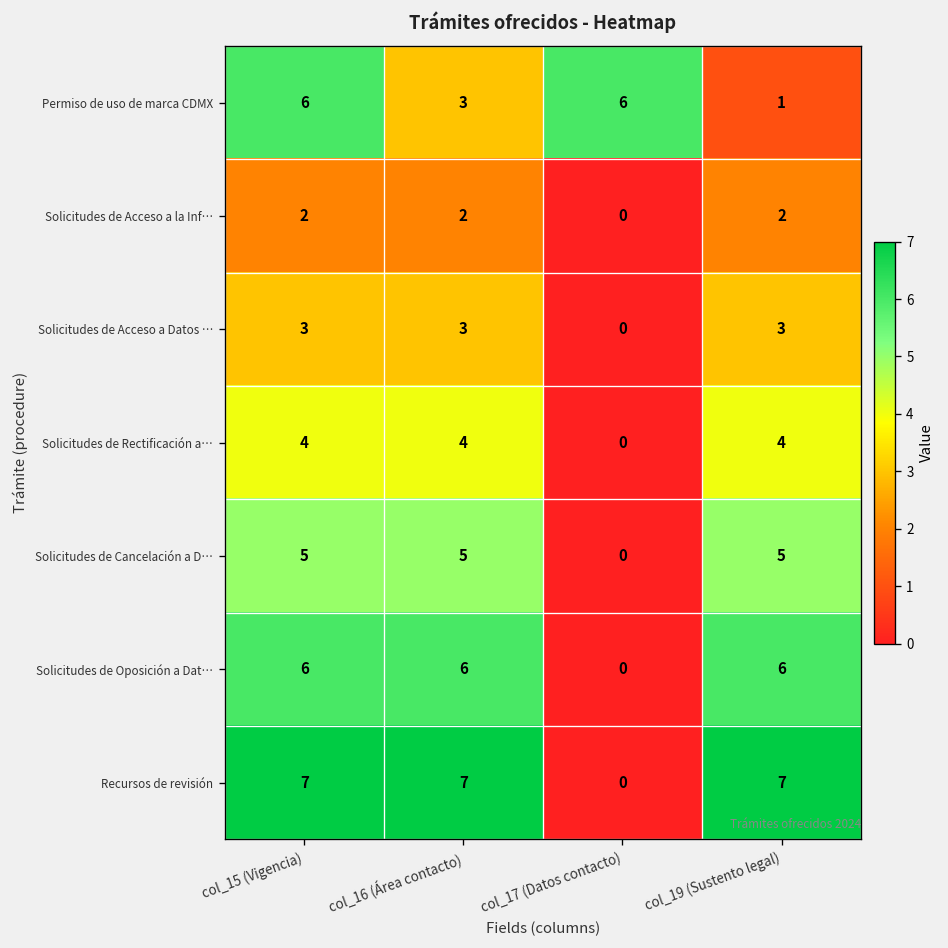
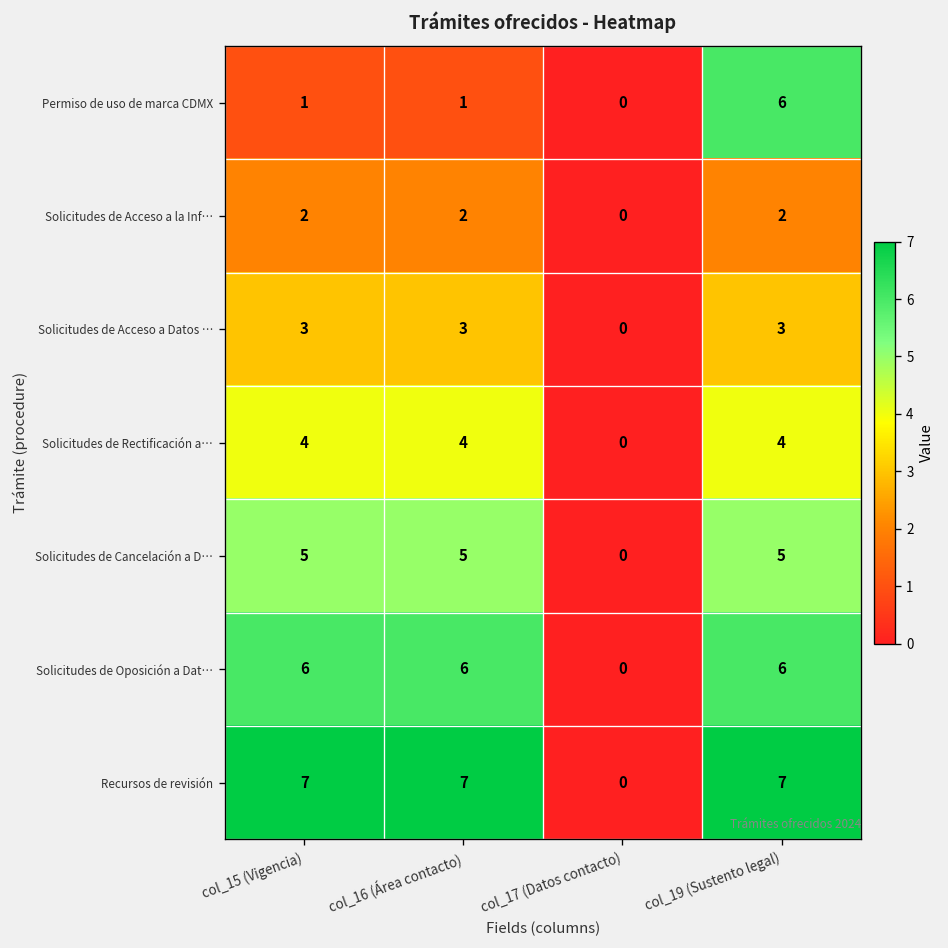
  {
    "Permiso de uso de marca CDMX": {
-     "col_15 (Vigencia)": 6,
-     "col_16 (Área contacto)": 3,
-     "col_17 (Datos contacto)": 6,
-     "col_19 (Sustento legal)": 1
+     "col_15 (Vigencia)": 1,
+     "col_16 (Área contacto)": 1,
+     "col_17 (Datos contacto)": 0,
+     "col_19 (Sustento legal)": 6
    },
    "Solicitudes de Acceso a la Inf…": {
      "col_15 (Vigencia)": 2,
      "col_16 (Área contacto)": 2,
      "col_17 (Datos contacto)": 0,
      "col_19 (Sustento legal)": 2
    },
    "Solicitudes de Acceso a Datos …": {
      "col_15 (Vigencia)": 3,
      "col_16 (Área contacto)": 3,
      "col_17 (Datos contacto)": 0,
      "col_19 (Sustento legal)": 3
    },
    "Solicitudes de Rectificación a…": {
      "col_15 (Vigencia)": 4,
      "col_16 (Área contacto)": 4,
      "col_17 (Datos contacto)": 0,
      "col_19 (Sustento legal)": 4
    },
    "Solicitudes de Cancelación a D…": {
      "col_15 (Vigencia)": 5,
      "col_16 (Área contacto)": 5,
      "col_17 (Datos contacto)": 0,
      "col_19 (Sustento legal)": 5
    },
    "Solicitudes de Oposición a Dat…": {
      "col_15 (Vigencia)": 6,
      "col_16 (Área contacto)": 6,
      "col_17 (Datos contacto)": 0,
      "col_19 (Sustento legal)": 6
    },
    "Recursos de revisión": {
      "col_15 (Vigencia)": 7,
      "col_16 (Área contacto)": 7,
      "col_17 (Datos contacto)": 0
    }
  }
